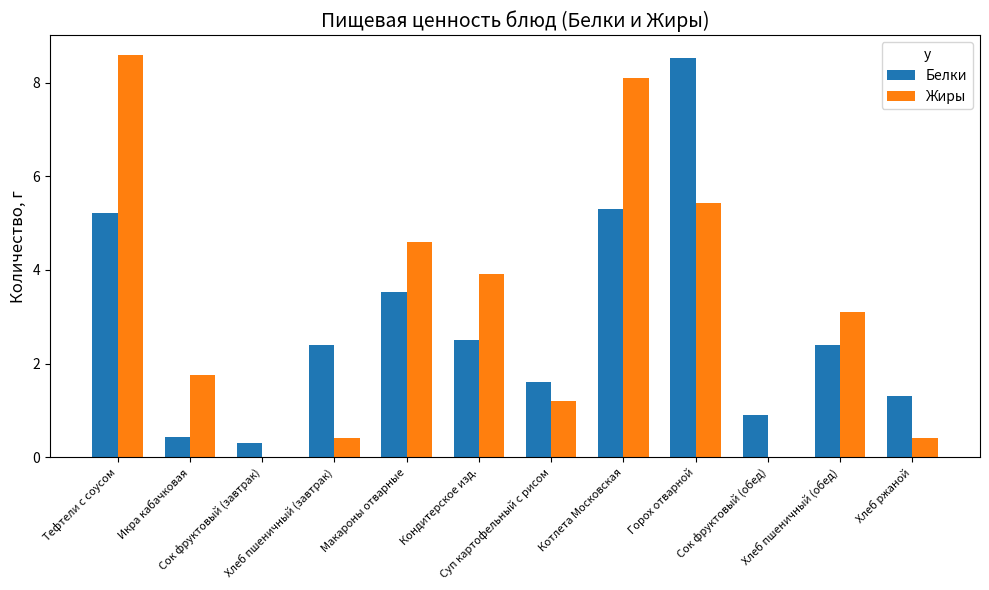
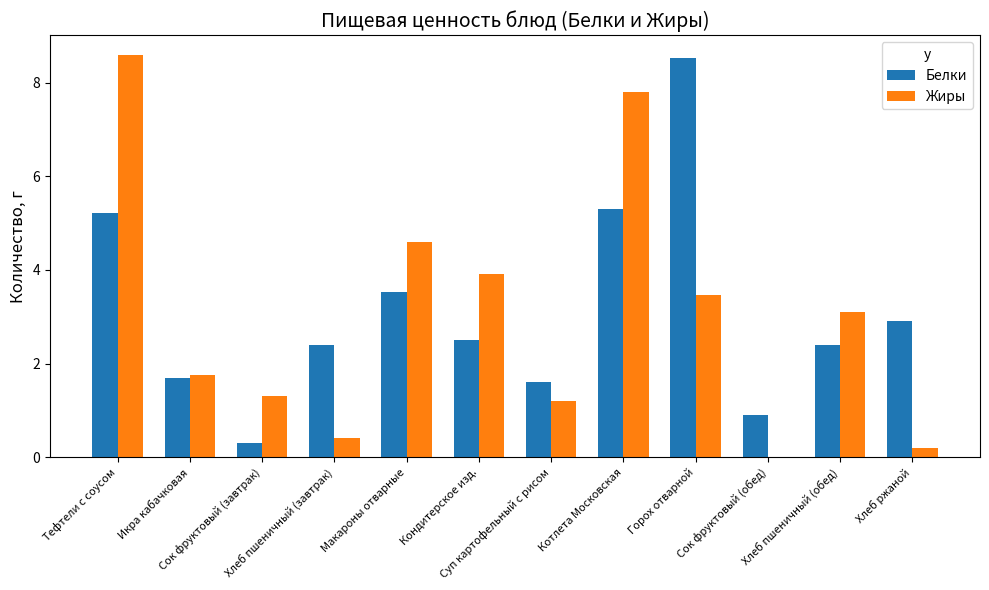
  {
    "Белки": {
      "Тефтели с соусом": 5.2,
-     "Икра кабачковая": 0.4,
+     "Икра кабачковая": 1.7,
      "Сок фруктовый (завтрак)": 0.3,
      "Хлеб пшеничный (завтрак)": 2.4,
      "Макароны отварные": 3.5,
      "Кондитерское изд.": 2.5,
      "Суп картофельный с рисом": 1.6,
      "Котлета Московская": 5.3,
      "Горох отварной": 8.5,
      "Сок фруктовый (обед)": 0.9,
      "Хлеб пшеничный (обед)": 2.4,
-     "Хлеб ржаной": 1.3
+     "Хлеб ржаной": 2.9
    },
    "Жиры": {
      "Тефтели с соусом": 8.6,
      "Икра кабачковая": 1.8,
-     "Сок фруктовый (завтрак)": 0.0,
+     "Сок фруктовый (завтрак)": 1.3,
      "Хлеб пшеничный (завтрак)": 0.4,
      "Макароны отварные": 4.6,
      "Кондитерское изд.": 3.9,
      "Суп картофельный с рисом": 1.2,
-     "Котлета Московская": 8.1,
-     "Горох отварной": 5.4,
+     "Котлета Московская": 7.8,
+     "Горох отварной": 3.5,
      "Сок фруктовый (обед)": 0.0,
      "Хлеб пшеничный (обед)": 3.1,
-     "Хлеб ржаной": 0.4
+     "Хлеб ржаной": 0.2
    }
  }
